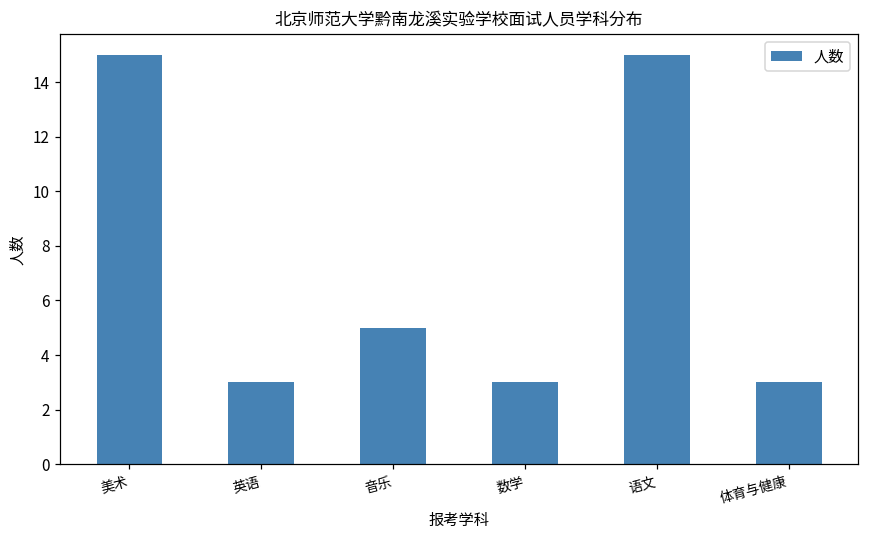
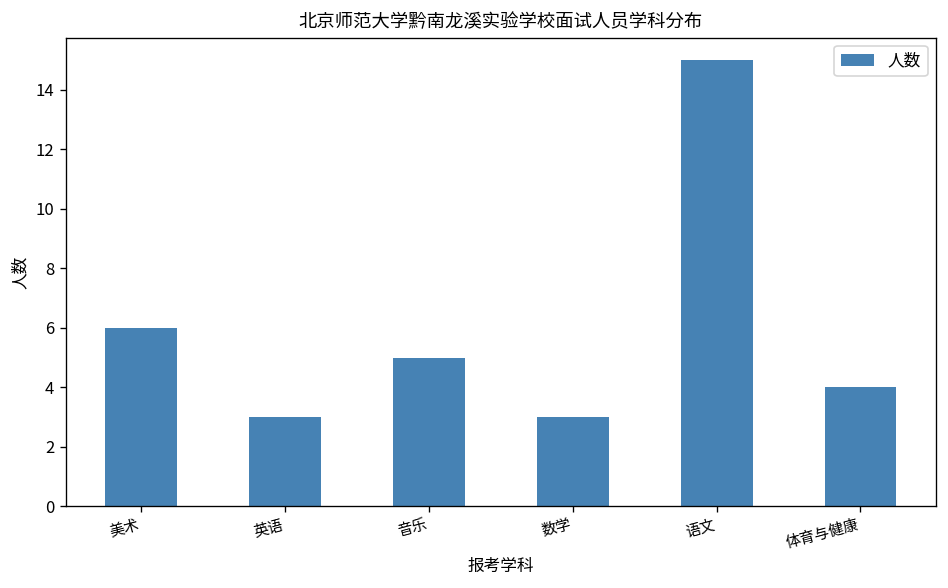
  {
-   "美术": 15,
+   "美术": 6,
    "英语": 3,
    "音乐": 5,
    "数学": 3,
    "语文": 15,
-   "体育与健康": 3
+   "体育与健康": 4
  }
